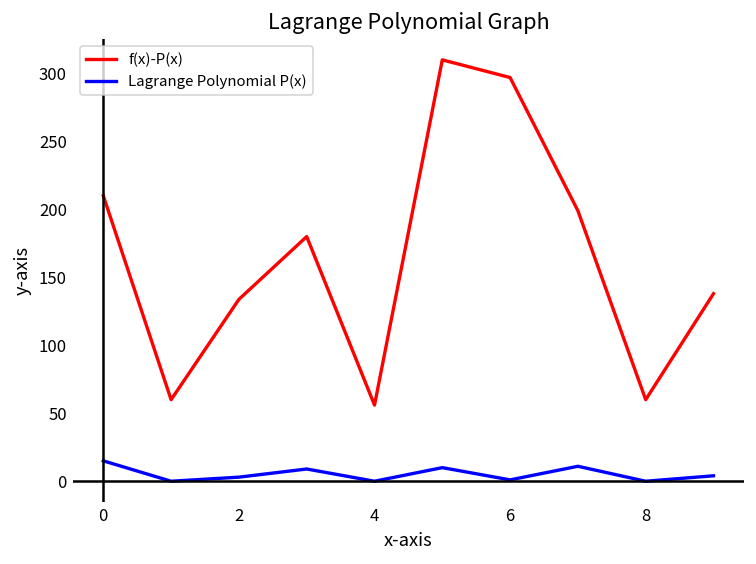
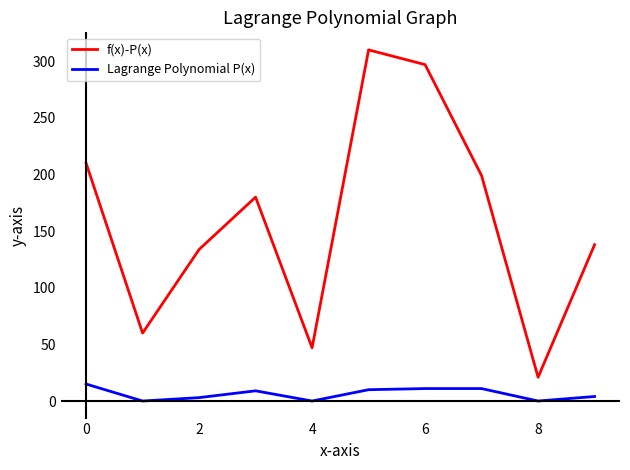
  {
    "f(x)-P(x)": {
      "0": 210,
      "2": 134,
-     "4": 56,
+     "4": 47,
      "6": 297,
-     "8": 60
+     "8": 21
    },
    "Lagrange Polynomial P(x)": {
      "0": 15,
      "2": 3,
      "4": 0,
-     "6": 1,
+     "6": 11,
      "8": 0
    }
  }
